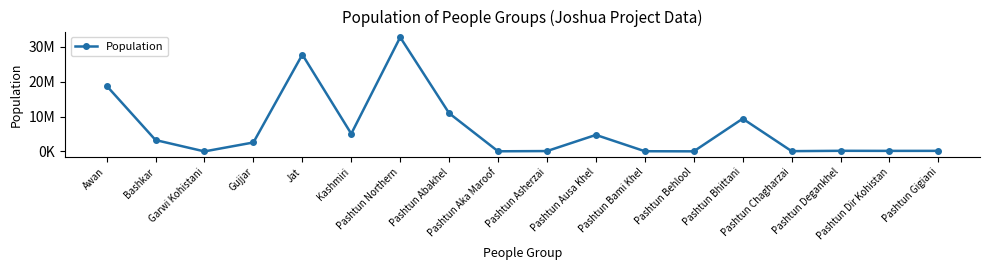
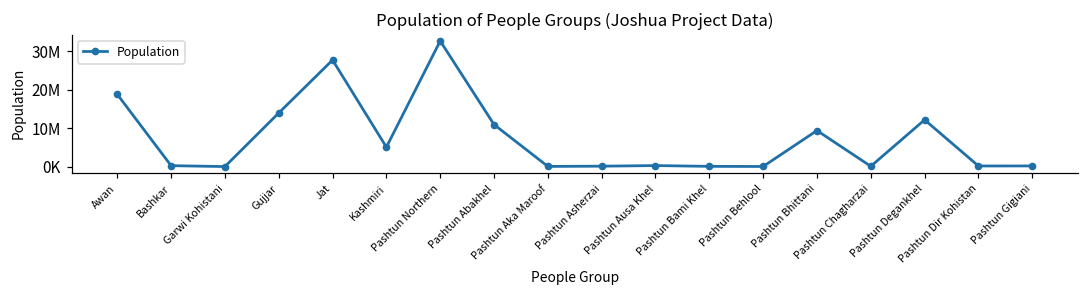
  {
    "Awan": 19000000,
-   "Bashkar": 3000000,
+   "Bashkar": 0,
    "Garwi Kohistani": 0,
-   "Gujjar": 3000000,
+   "Gujjar": 14000000,
    "Jat": 28000000,
    "Kashmiri": 5000000,
    "Pashtun Northern": 33000000,
    "Pashtun Abakhel": 11000000,
    "Pashtun Aka Maroof": 0,
    "Pashtun Asherzai": 0,
-   "Pashtun Ausa Khel": 5000000,
+   "Pashtun Ausa Khel": 0,
    "Pashtun Bami Khel": 0,
    "Pashtun Behlool": 0,
    "Pashtun Bhittani": 9000000,
    "Pashtun Chagharzai": 0,
-   "Pashtun Degankhel": 0,
+   "Pashtun Degankhel": 12000000,
    "Pashtun Dir Kohistan": 0,
    "Pashtun Gigiani": 0
  }
